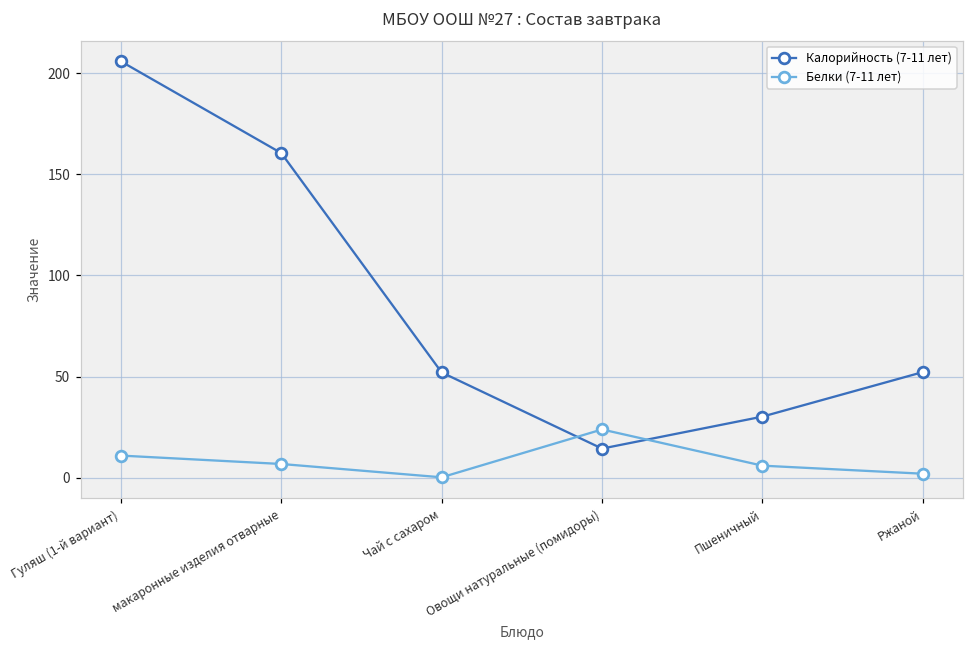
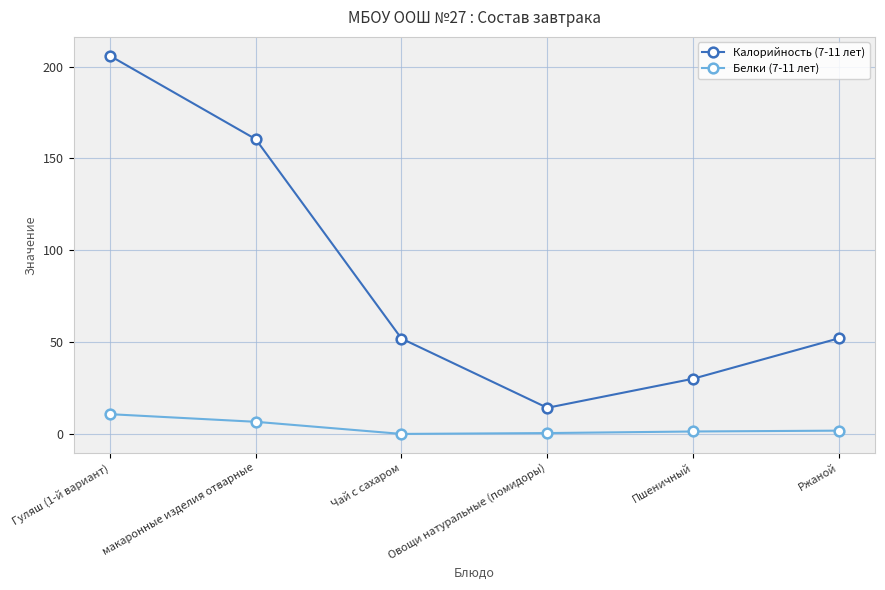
  {
    "Калорийность (7-11 лет)": {
      "Гуляш (1-й вариант)": 206,
      "макаронные изделия отварные": 160,
      "Чай с сахаром": 52,
      "Овощи натуральные (помидоры)": 14,
      "Пшеничный": 30,
      "Ржаной": 52
    },
    "Белки (7-11 лет)": {
      "Гуляш (1-й вариант)": 11,
      "макаронные изделия отварные": 7,
      "Чай с сахаром": 0,
-     "Овощи натуральные (помидоры)": 24,
-     "Пшеничный": 6,
+     "Овощи натуральные (помидоры)": 1,
+     "Пшеничный": 2,
      "Ржаной": 2
    }
  }
